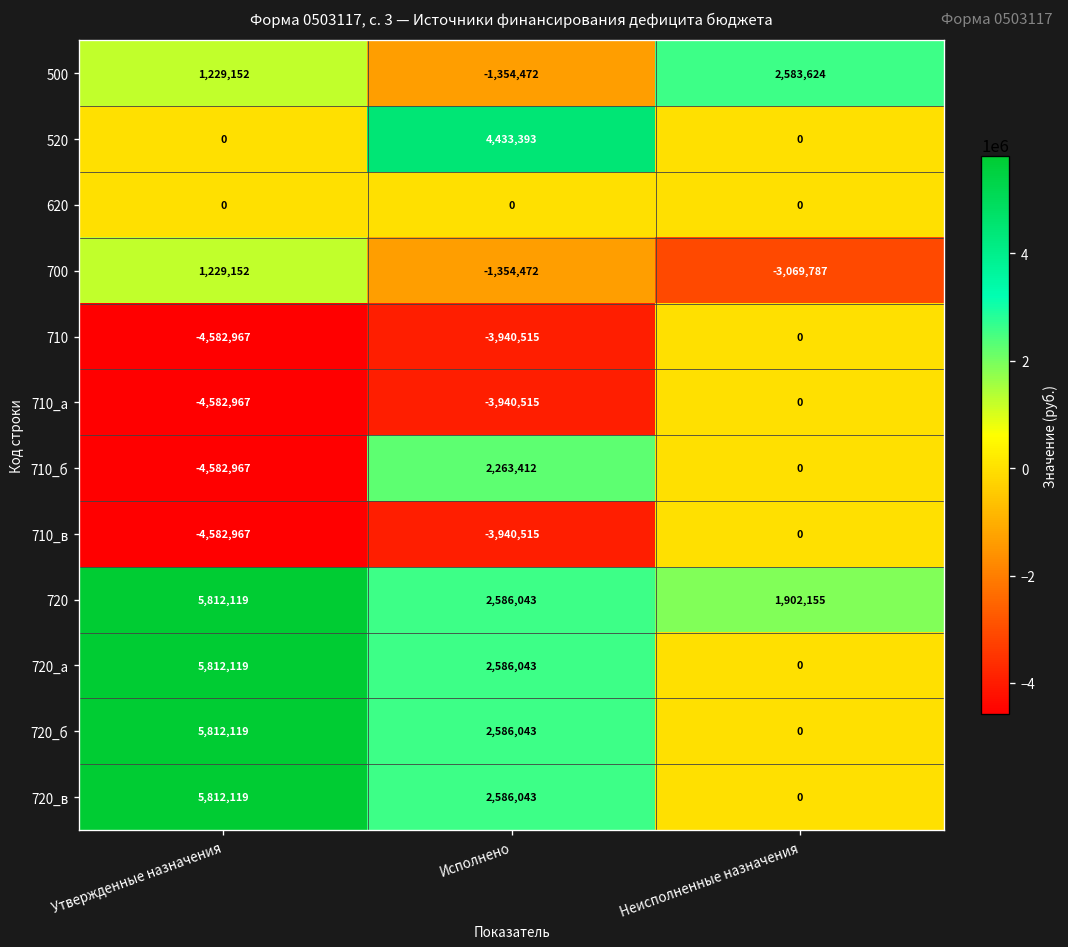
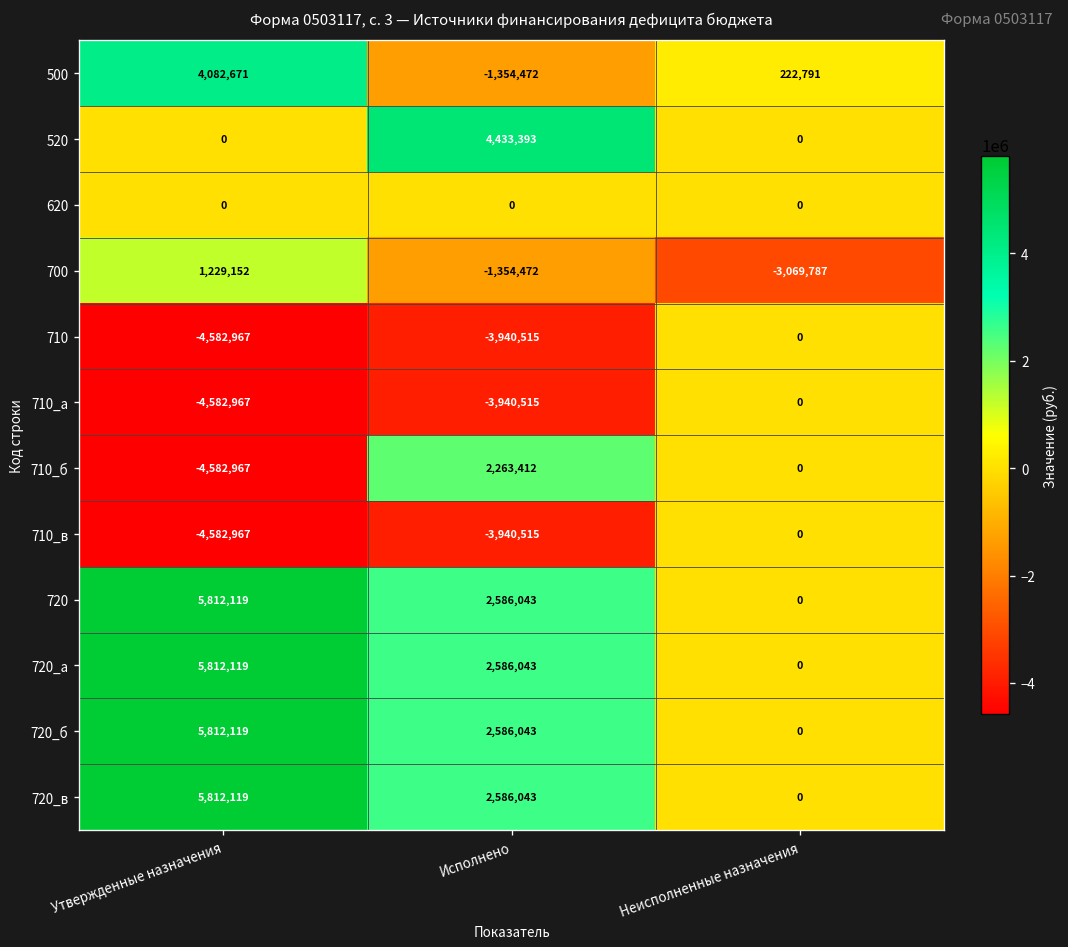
  {
    "500": {
-     "Утвержденные назначения": "1,229,152",
+     "Утвержденные назначения": "4,082,671",
      "Исполнено": "-1,354,472",
-     "Неисполненные назначения": "2,583,624"
+     "Неисполненные назначения": "222,791"
    },
    "520": {
      "Утвержденные назначения": "0",
      "Исполнено": "4,433,393",
      "Неисполненные назначения": "0"
    },
    "620": {
      "Утвержденные назначения": "0",
      "Исполнено": "0",
      "Неисполненные назначения": "0"
    },
    "700": {
      "Утвержденные назначения": "1,229,152",
      "Исполнено": "-1,354,472",
      "Неисполненные назначения": "-3,069,787"
    },
    "710": {
      "Утвержденные назначения": "-4,582,967",
      "Исполнено": "-3,940,515",
      "Неисполненные назначения": "0"
    },
    "710_а": {
      "Утвержденные назначения": "-4,582,967",
      "Исполнено": "-3,940,515",
      "Неисполненные назначения": "0"
    },
    "710_б": {
      "Утвержденные назначения": "-4,582,967",
      "Исполнено": "2,263,412",
      "Неисполненные назначения": "0"
    },
    "710_в": {
      "Утвержденные назначения": "-4,582,967",
      "Исполнено": "-3,940,515",
      "Неисполненные назначения": "0"
    },
    "720": {
      "Утвержденные назначения": "5,812,119",
      "Исполнено": "2,586,043",
-     "Неисполненные назначения": "1,902,155"
+     "Неисполненные назначения": "0"
    },
    "720_а": {
      "Утвержденные назначения": "5,812,119",
      "Исполнено": "2,586,043",
      "Неисполненные назначения": "0"
    },
    "720_б": {
      "Утвержденные назначения": "5,812,119",
      "Исполнено": "2,586,043",
      "Неисполненные назначения": "0"
    },
    "720_в": {
      "Утвержденные назначения": "5,812,119",
      "Исполнено": "2,586,043",
      "Неисполненные назначения": "0"
    }
  }
